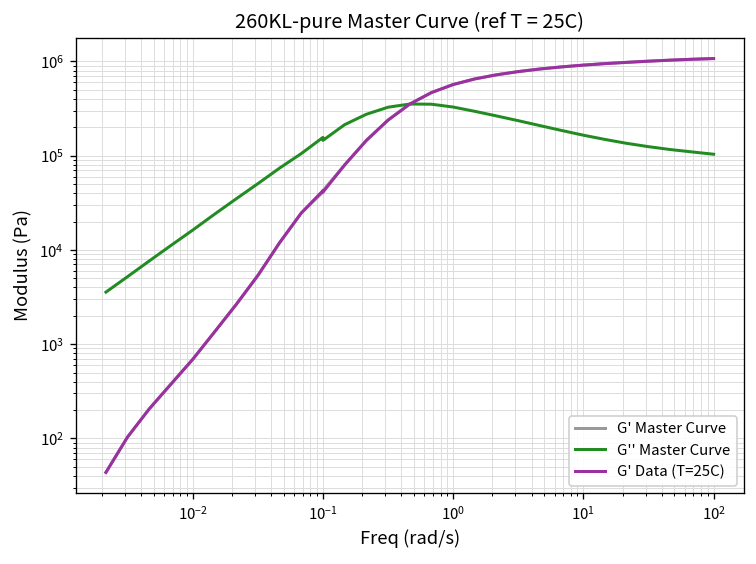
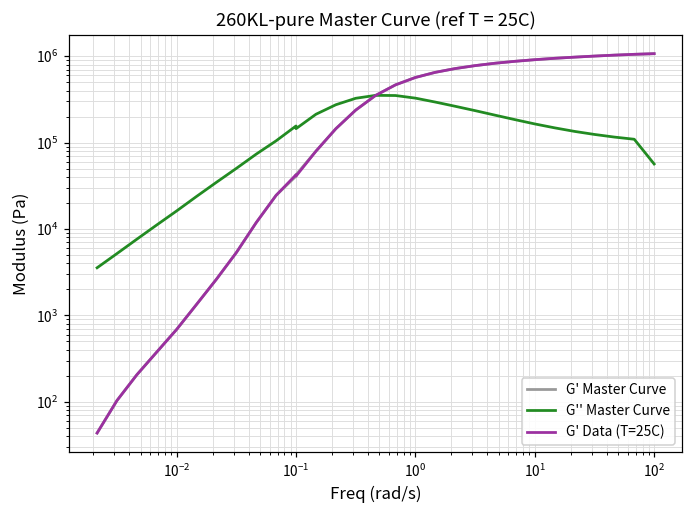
  {
    "G'' Master Curve": {
-     "10^2": 100000
+     "10^2": 60000
    }
  }
